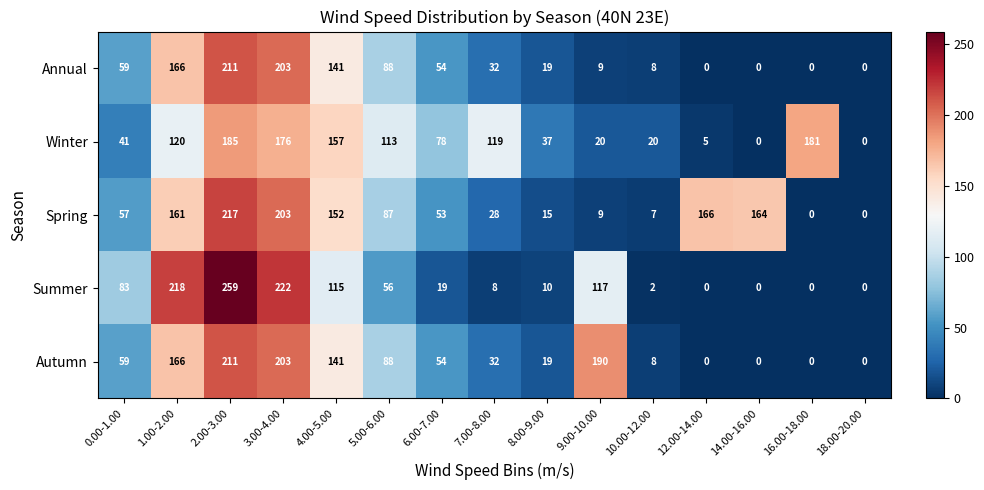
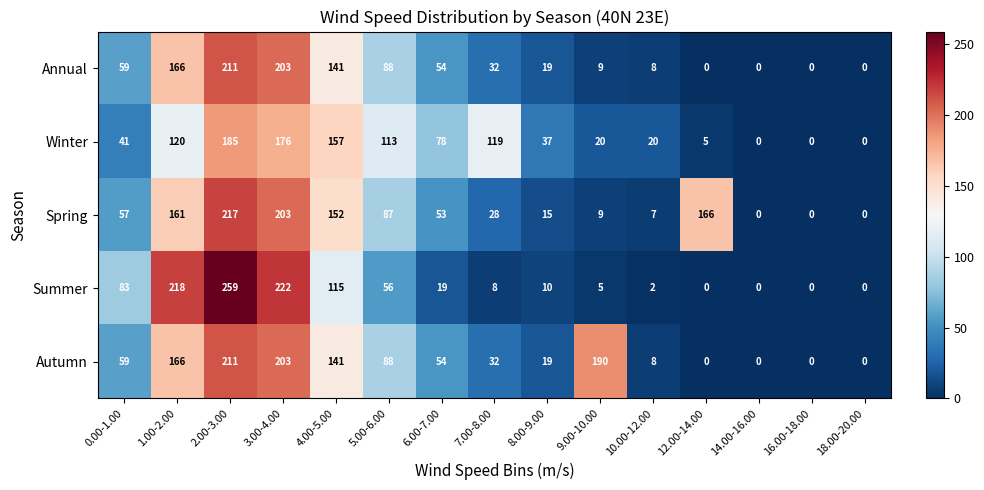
  {
    "Annual": {
      "0.00-1.00": 59,
      "1.00-2.00": 166,
      "2.00-3.00": 211,
      "3.00-4.00": 203,
      "4.00-5.00": 141,
      "5.00-6.00": 88,
      "6.00-7.00": 54,
      "7.00-8.00": 32,
      "8.00-9.00": 19,
      "9.00-10.00": 9,
      "10.00-12.00": 8,
      "12.00-14.00": 0,
      "14.00-16.00": 0,
      "16.00-18.00": 0,
      "18.00-20.00": 0
    },
    "Winter": {
      "0.00-1.00": 41,
      "1.00-2.00": 120,
      "2.00-3.00": 185,
      "3.00-4.00": 176,
      "4.00-5.00": 157,
      "5.00-6.00": 113,
      "6.00-7.00": 78,
      "7.00-8.00": 119,
      "8.00-9.00": 37,
      "9.00-10.00": 20,
      "10.00-12.00": 20,
      "12.00-14.00": 5,
      "14.00-16.00": 0,
-     "16.00-18.00": 181,
+     "16.00-18.00": 0,
      "18.00-20.00": 0
    },
    "Spring": {
      "0.00-1.00": 57,
      "1.00-2.00": 161,
      "2.00-3.00": 217,
      "3.00-4.00": 203,
      "4.00-5.00": 152,
      "5.00-6.00": 87,
      "6.00-7.00": 53,
      "7.00-8.00": 28,
      "8.00-9.00": 15,
      "9.00-10.00": 9,
      "10.00-12.00": 7,
      "12.00-14.00": 166,
-     "14.00-16.00": 164,
+     "14.00-16.00": 0,
      "16.00-18.00": 0,
      "18.00-20.00": 0
    },
    "Summer": {
      "0.00-1.00": 83,
      "1.00-2.00": 218,
      "2.00-3.00": 259,
      "3.00-4.00": 222,
      "4.00-5.00": 115,
      "5.00-6.00": 56,
      "6.00-7.00": 19,
      "7.00-8.00": 8,
      "8.00-9.00": 10,
-     "9.00-10.00": 117,
+     "9.00-10.00": 5,
      "10.00-12.00": 2,
      "12.00-14.00": 0,
      "14.00-16.00": 0,
      "16.00-18.00": 0,
      "18.00-20.00": 0
    },
    "Autumn": {
      "0.00-1.00": 59,
      "1.00-2.00": 166,
      "2.00-3.00": 211,
      "3.00-4.00": 203,
      "4.00-5.00": 141,
      "5.00-6.00": 88,
      "6.00-7.00": 54,
      "7.00-8.00": 32,
      "8.00-9.00": 19,
      "9.00-10.00": 190,
      "10.00-12.00": 8,
      "12.00-14.00": 0,
      "14.00-16.00": 0,
      "16.00-18.00": 0,
      "18.00-20.00": 0
    }
  }
